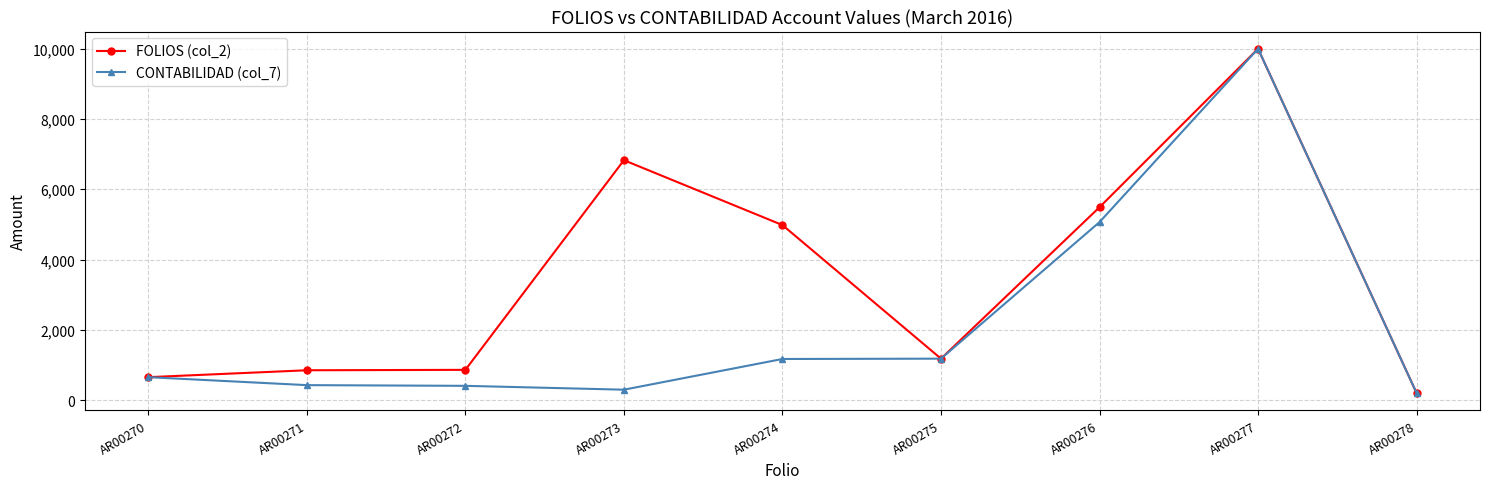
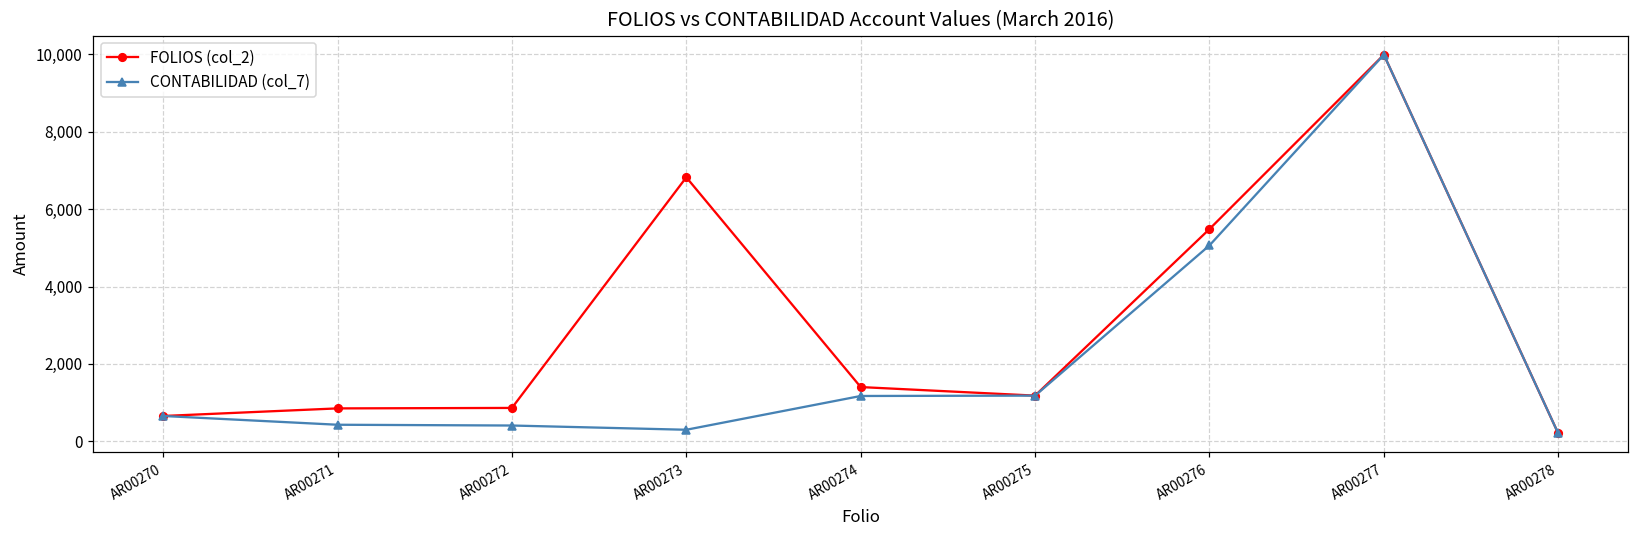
  {
    "FOLIOS (col_2)": {
      "AR00271": "900",
      "AR00272": "900",
      "AR00273": "6,800",
-     "AR00274": "5,000",
+     "AR00274": "1,400",
      "AR00276": "5,500"
    },
    "CONTABILIDAD (col_7)": {
      "AR00271": "400",
      "AR00272": "400",
      "AR00273": "300",
      "AR00274": "1,200",
      "AR00276": "5,100"
    }
  }
